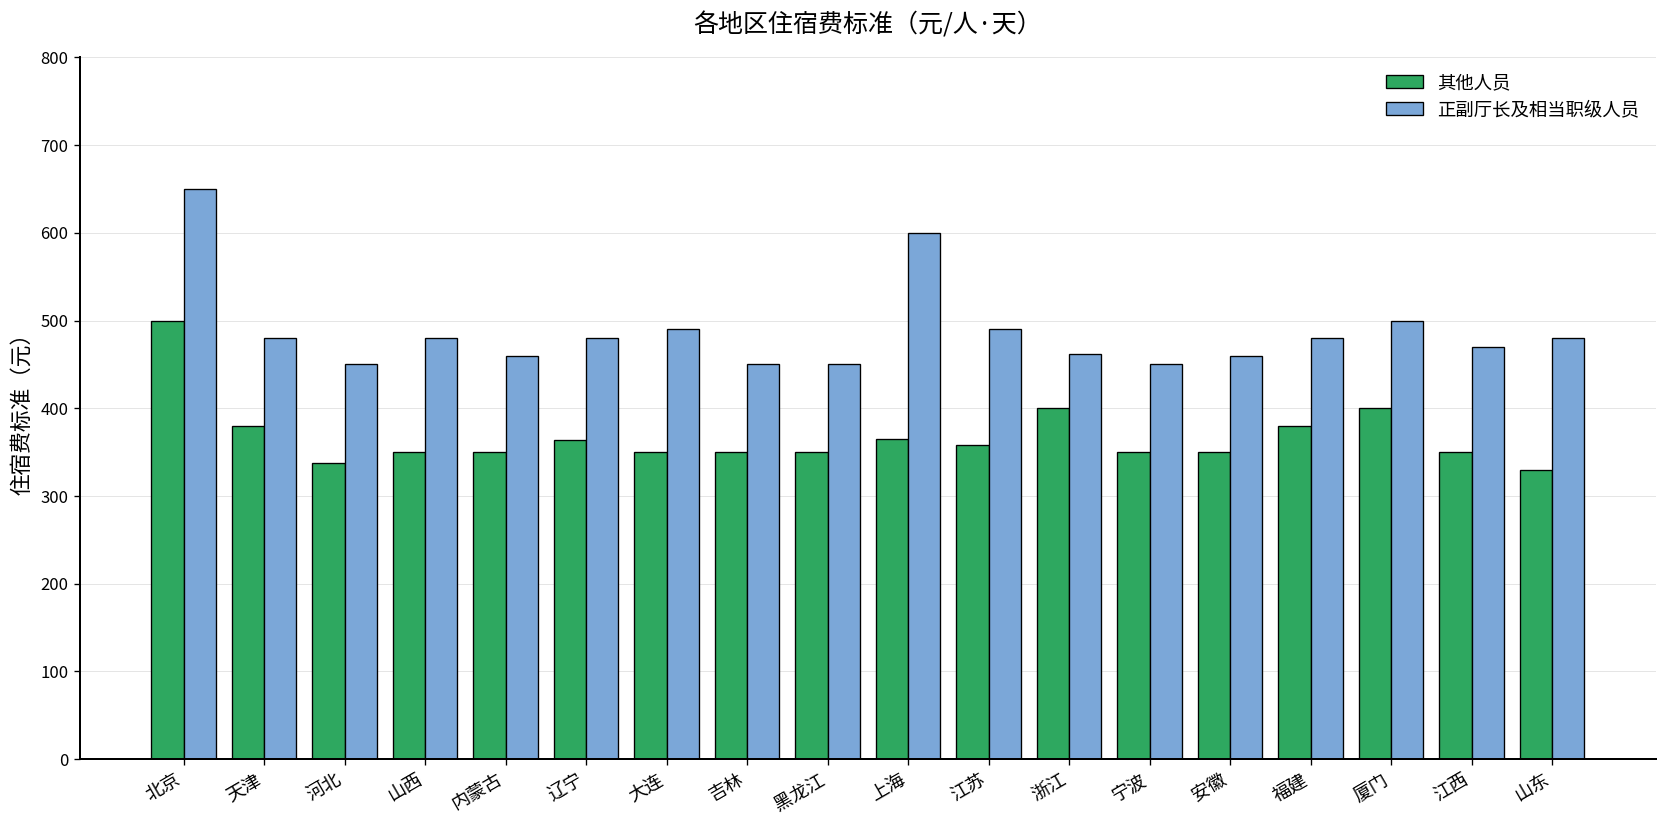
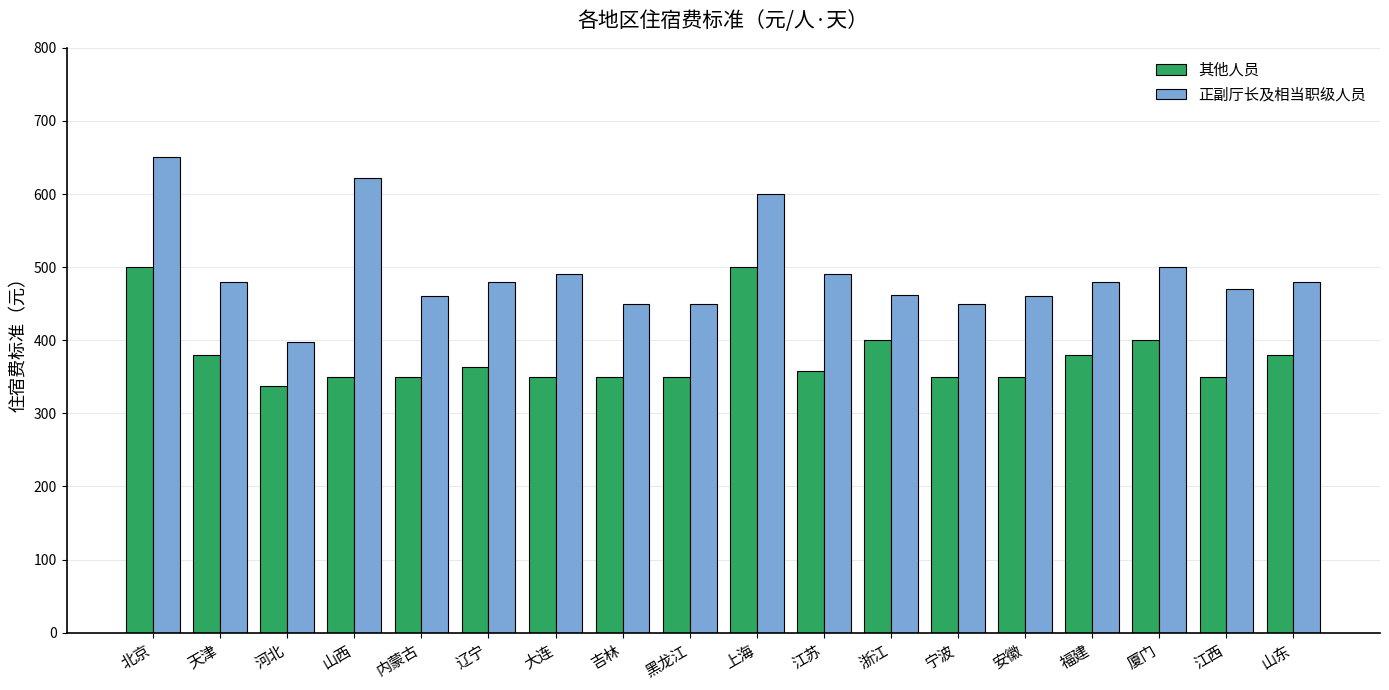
  {
    "其他人员": {
      "北京": 500,
      "天津": 380,
      "河北": 340,
      "山西": 350,
      "内蒙古": 350,
      "辽宁": 360,
      "大连": 350,
      "吉林": 350,
      "黑龙江": 350,
-     "上海": 370,
+     "上海": 500,
      "江苏": 360,
      "浙江": 400,
      "宁波": 350,
      "安徽": 350,
      "福建": 380,
      "厦门": 400,
      "江西": 350,
-     "山东": 330
+     "山东": 380
    },
    "正副厅长及相当职级人员": {
      "北京": 650,
      "天津": 480,
-     "河北": 450,
-     "山西": 480,
+     "河北": 400,
+     "山西": 620,
      "内蒙古": 460,
      "辽宁": 480,
      "大连": 490,
      "吉林": 450,
      "黑龙江": 450,
      "上海": 600,
      "江苏": 490,
      "浙江": 460,
      "宁波": 450,
      "安徽": 460,
      "福建": 480,
      "厦门": 500,
      "江西": 470,
      "山东": 480
    }
  }
